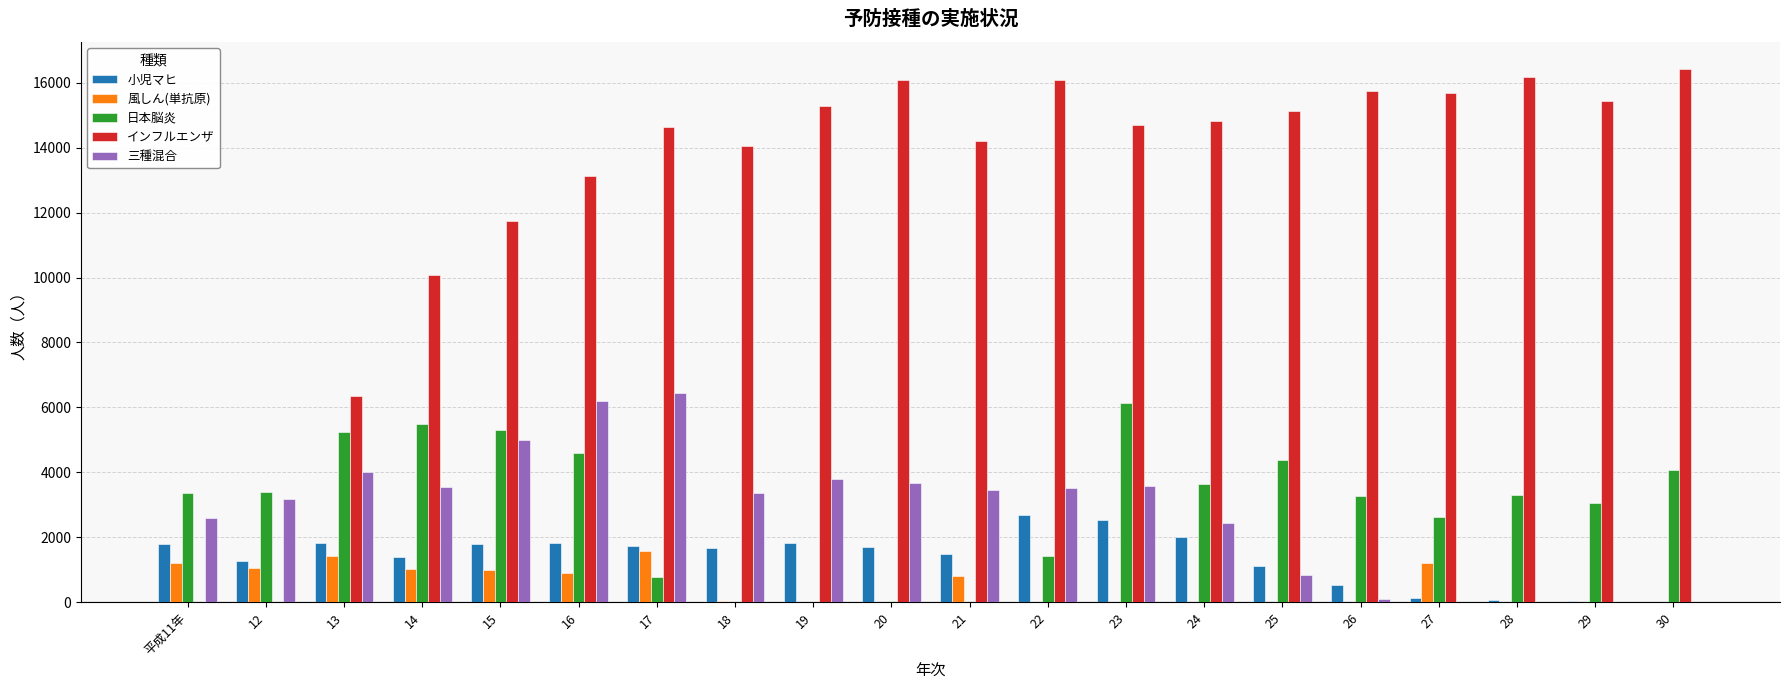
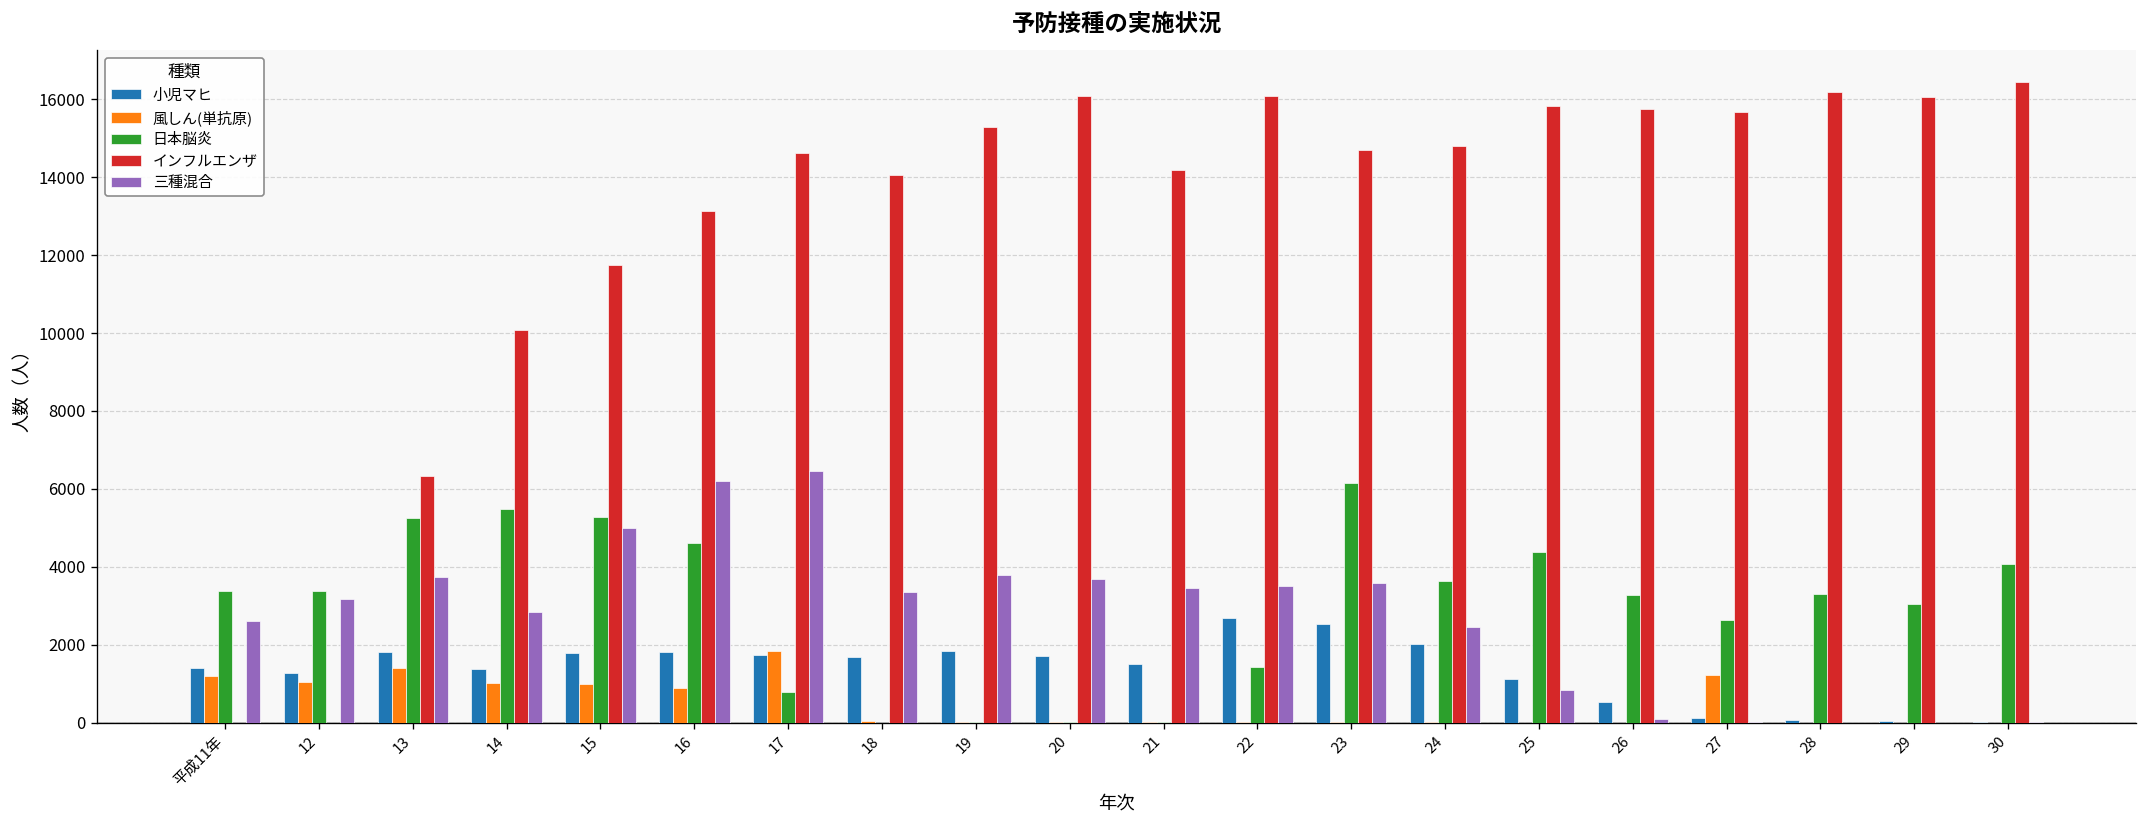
  {
    "小児マヒ": {
-     "平成11年": 1800,
+     "平成11年": 1400,
      "12": 1300,
      "13": 1800,
      "14": 1400,
      "15": 1800,
      "16": 1800,
      "17": 1700,
      "18": 1700,
      "19": 1800,
      "20": 1700,
      "21": 1500,
      "22": 2700,
      "23": 2500,
      "24": 2000,
      "25": 1100,
      "26": 500,
      "27": 100
    },
    "風しん(単抗原)": {
      "平成11年": 1200,
      "12": 1000,
      "13": 1400,
      "14": 1000,
      "15": 1000,
      "16": 900,
-     "17": 1600,
-     "21": 800,
+     "17": 1800,
+     "21": 0,
      "25": 0,
      "26": 0,
      "27": 1200,
      "28": 0,
      "29": 0,
      "30": 0
    },
    "日本脳炎": {
      "平成11年": 3400,
      "12": 3400,
      "13": 5200,
      "14": 5500,
      "15": 5300,
      "16": 4600,
      "17": 800,
      "18": 0,
      "22": 1400,
      "23": 6100,
      "24": 3600,
      "25": 4400,
      "26": 3300,
      "27": 2600,
      "28": 3300,
      "29": 3000,
      "30": 4100
    },
    "インフルエンザ": {
      "平成11年": 0,
      "12": 0,
      "13": 6300,
      "14": 10100,
      "15": 11800,
      "16": 13100,
      "17": 14600,
      "18": 14100,
      "19": 15300,
      "20": 16100,
      "21": 14200,
      "22": 16100,
      "23": 14700,
      "24": 14800,
-     "25": 15100,
+     "25": 15800,
      "26": 15700,
      "27": 15700,
      "28": 16200,
-     "29": 15400,
+     "29": 16100,
      "30": 16400
    },
    "三種混合": {
      "平成11年": 2600,
      "12": 3200,
-     "13": 4000,
-     "14": 3500,
+     "13": 3700,
+     "14": 2800,
      "15": 5000,
      "16": 6200,
      "17": 6400,
      "18": 3400,
      "19": 3800,
      "20": 3700,
      "21": 3500,
      "22": 3500,
      "23": 3600,
      "24": 2400,
      "25": 800,
      "26": 100,
      "28": 0,
      "29": 0
    }
  }
